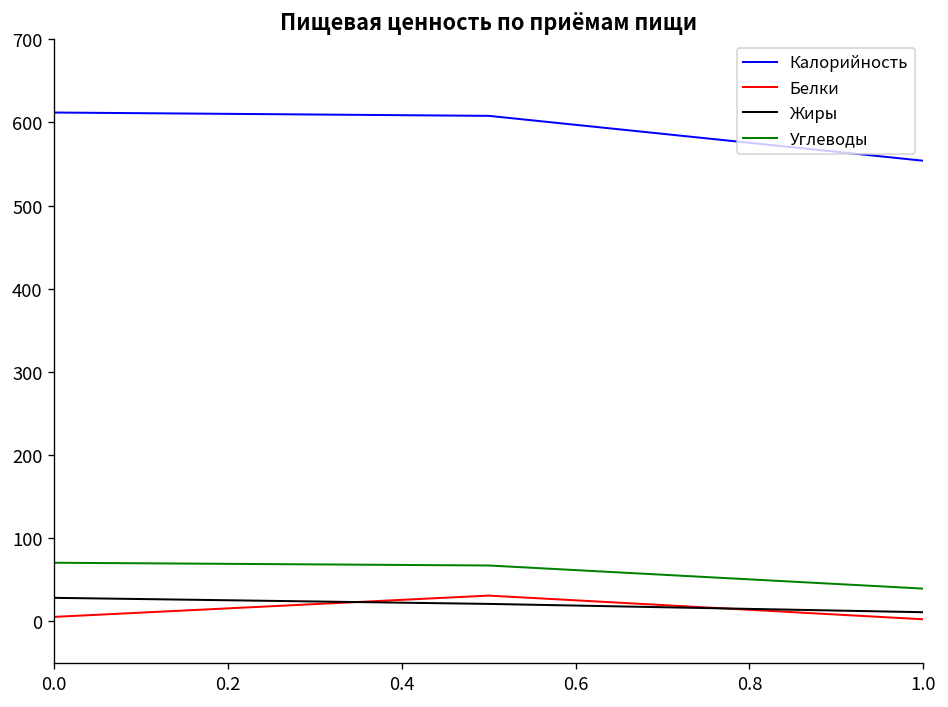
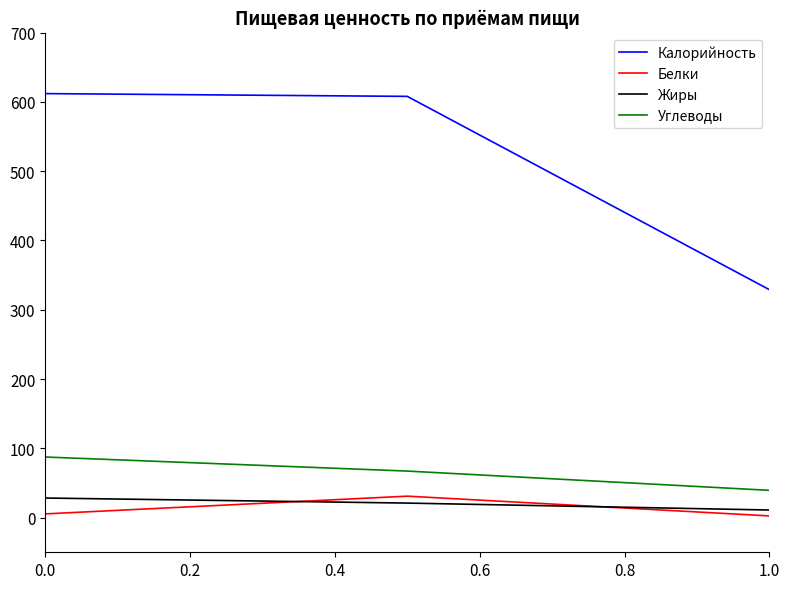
  {
    "Калорийность": {
      "0.0": 610,
-     "1.0": 550
+     "1.0": 330
    },
    "Белки": {
      "0.0": 10,
      "1.0": 0
    },
    "Жиры": {
      "0.0": 30,
      "1.0": 10
    },
    "Углеводы": {
-     "0.0": 70,
+     "0.0": 90,
      "1.0": 40
    }
  }
